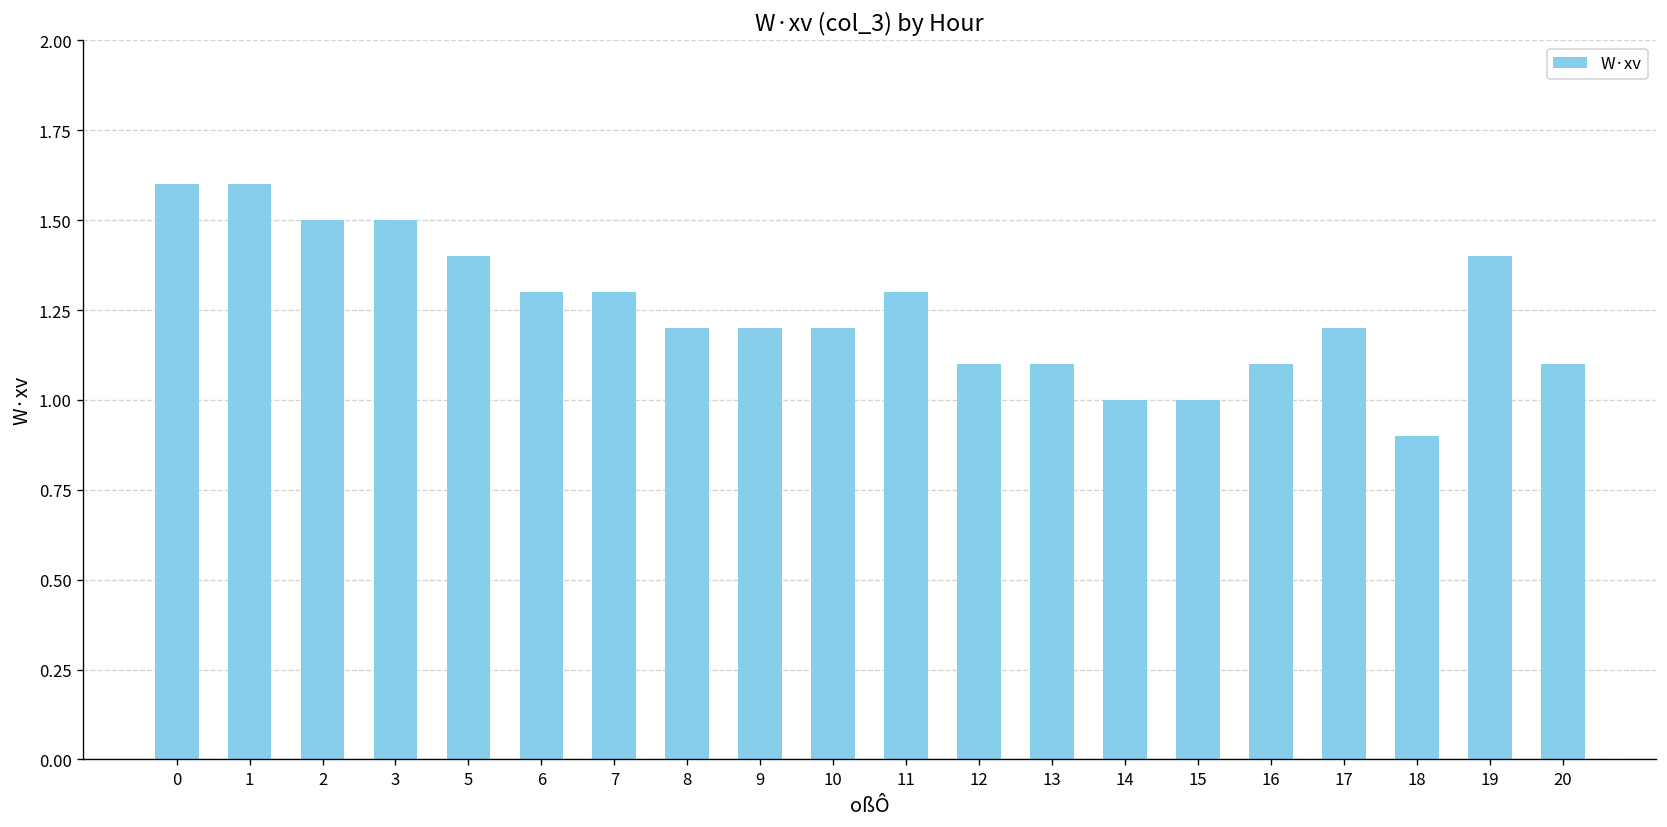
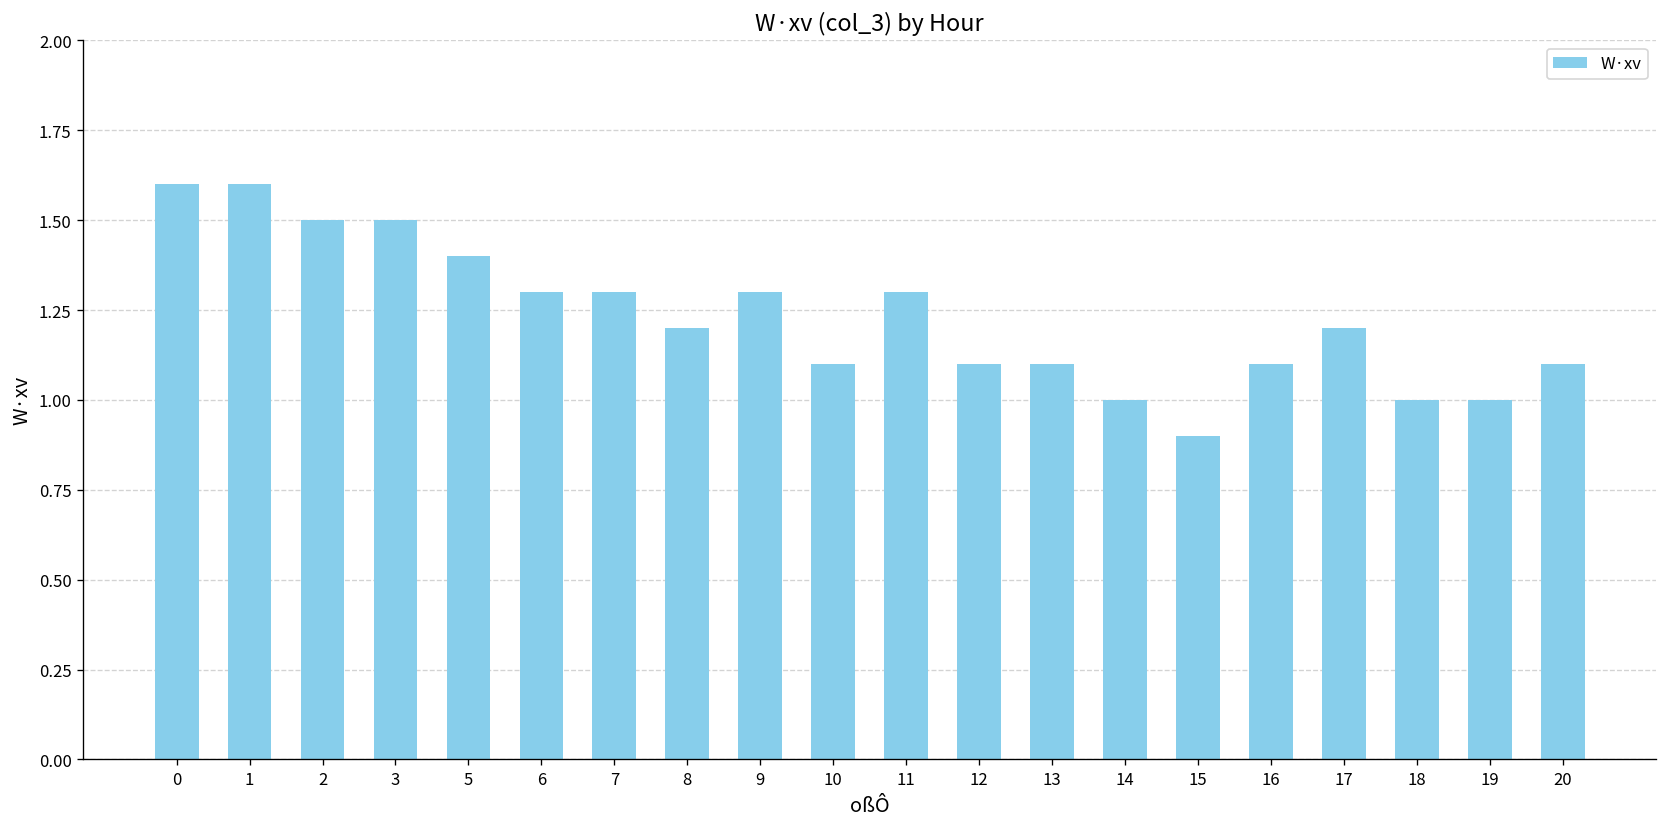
  {
    "0": 1.6,
    "1": 1.6,
    "2": 1.5,
    "3": 1.5,
    "5": 1.4,
    "6": 1.3,
    "7": 1.3,
    "8": 1.2,
-   "9": 1.2,
-   "10": 1.2,
+   "9": 1.3,
+   "10": 1.1,
    "11": 1.3,
    "12": 1.1,
    "13": 1.1,
    "14": 1.0,
-   "15": 1.0,
+   "15": 0.9,
    "16": 1.1,
    "17": 1.2,
-   "18": 0.9,
-   "19": 1.4,
+   "18": 1.0,
+   "19": 1.0,
    "20": 1.1
  }
